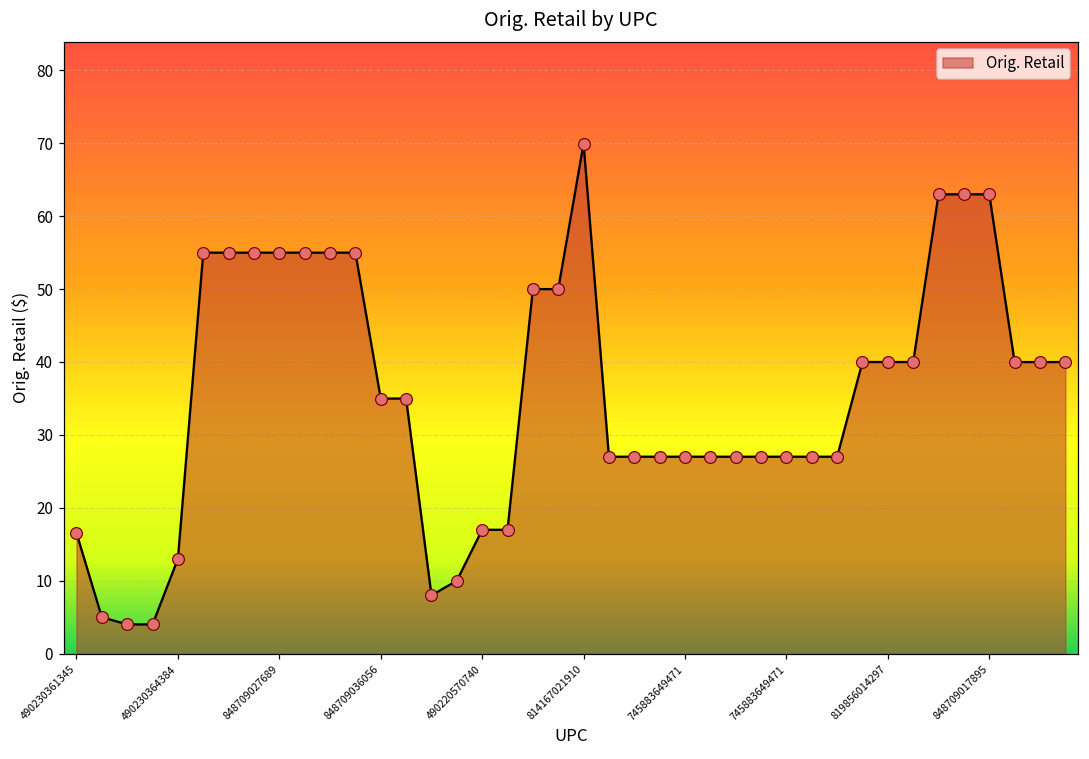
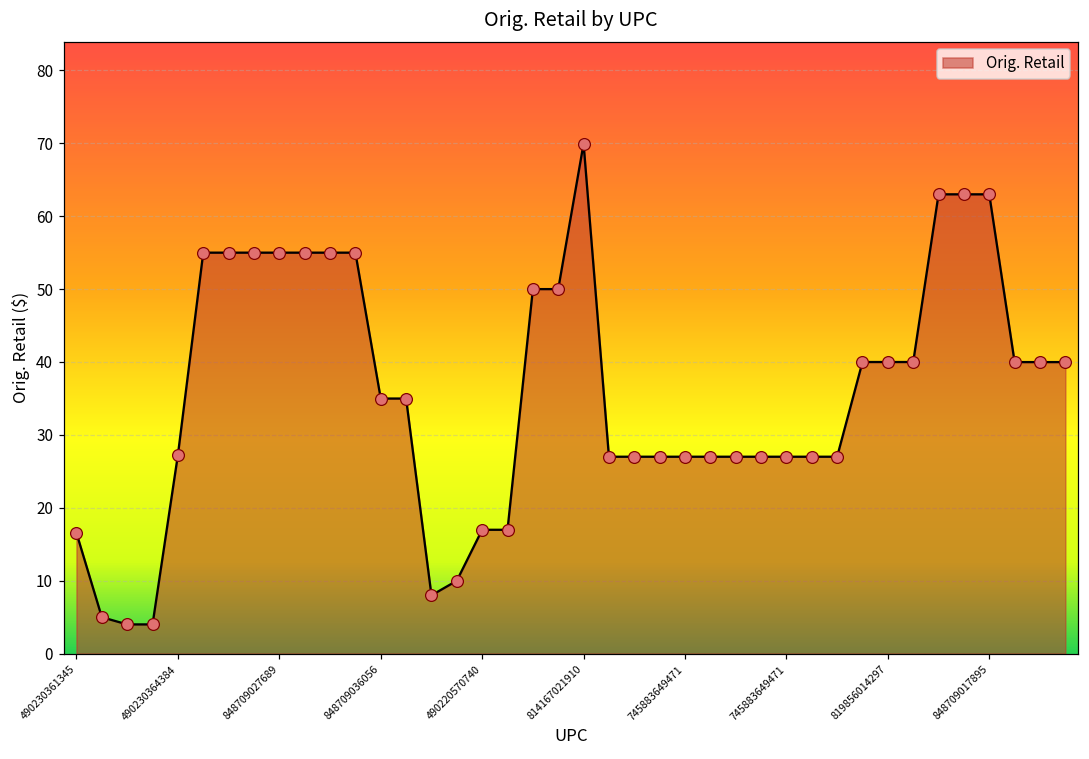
  {
    "490230361345": 17,
-   "490230364384": 13,
+   "490230364384": 27,
    "814167021910": 70
  }
